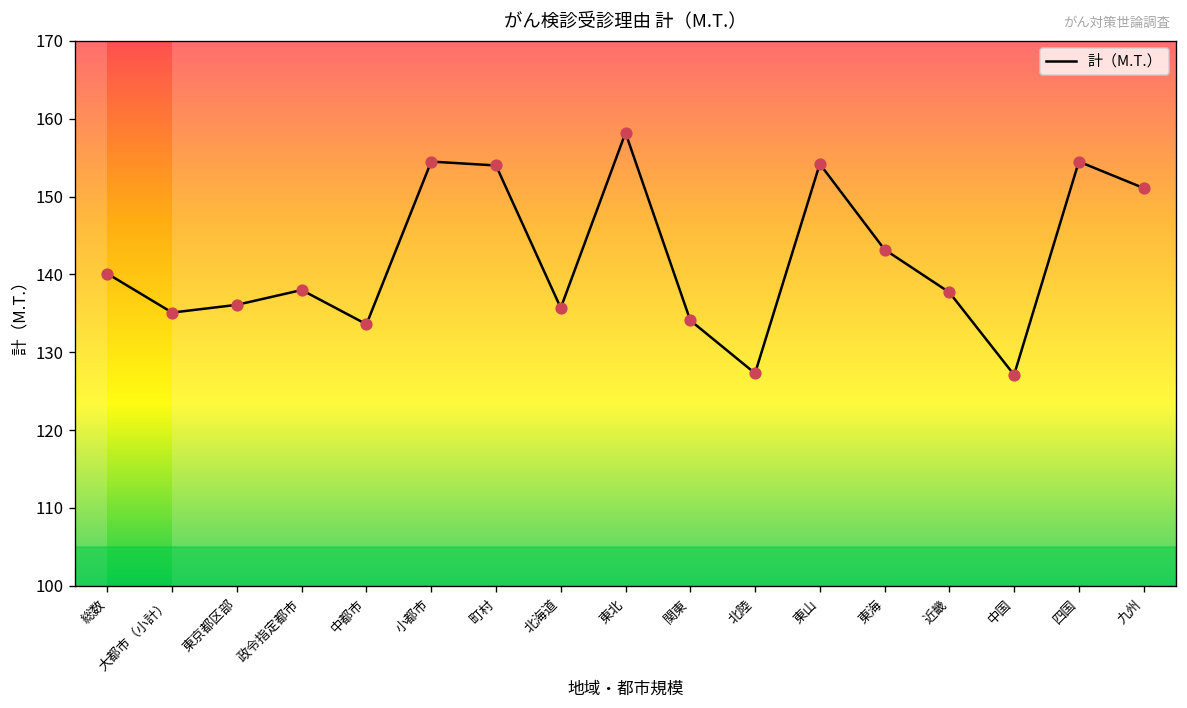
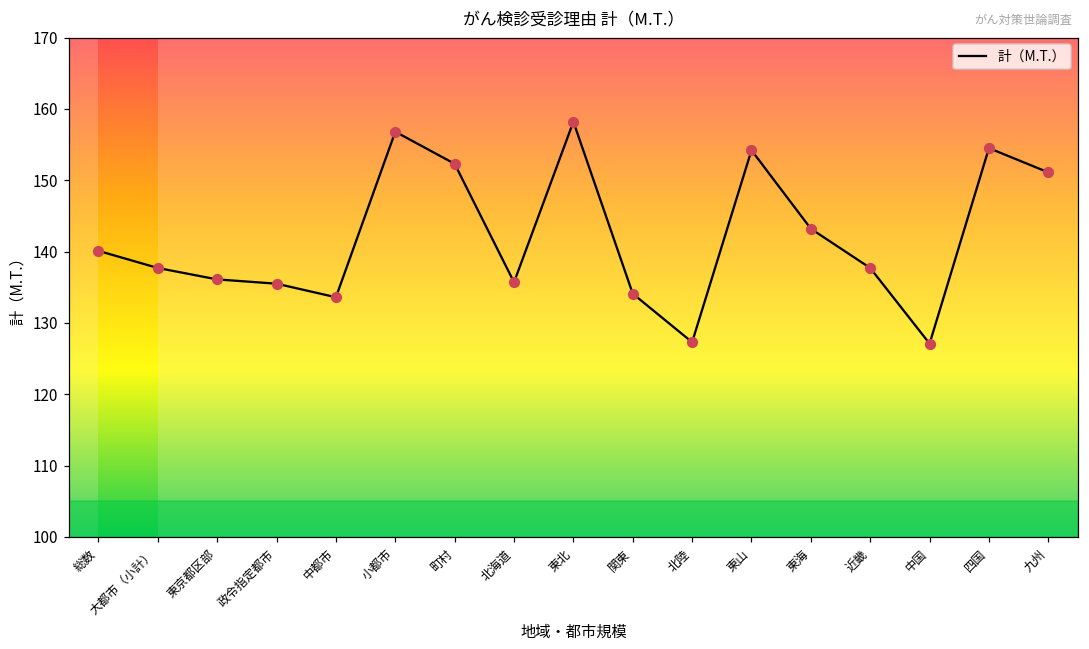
  {
    "総数": 140,
-   "大都市（小計）": 135,
+   "大都市（小計）": 138,
    "東京都区部": 136,
-   "政令指定都市": 138,
+   "政令指定都市": 136,
    "中都市": 134,
-   "小都市": 155,
-   "町村": 154,
+   "小都市": 157,
+   "町村": 152,
    "北海道": 136,
    "東北": 158,
    "関東": 134,
    "北陸": 127,
    "東山": 154,
    "東海": 143,
    "近畿": 138,
    "中国": 127,
    "四国": 155,
    "九州": 151
  }
